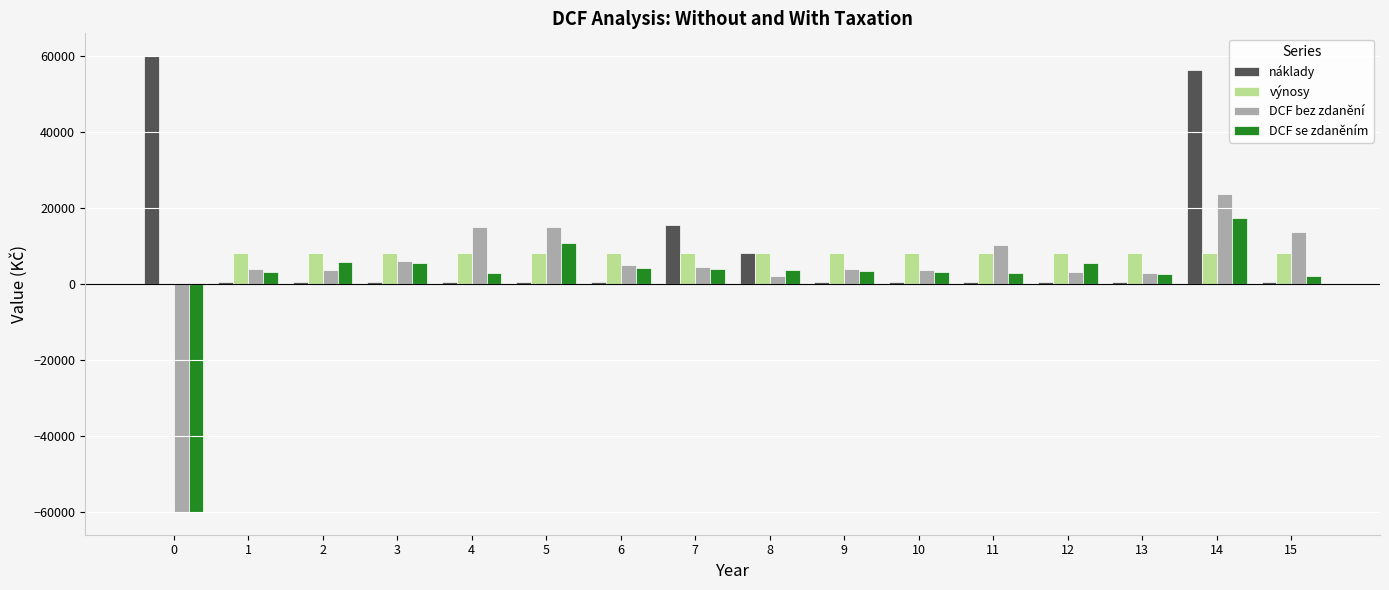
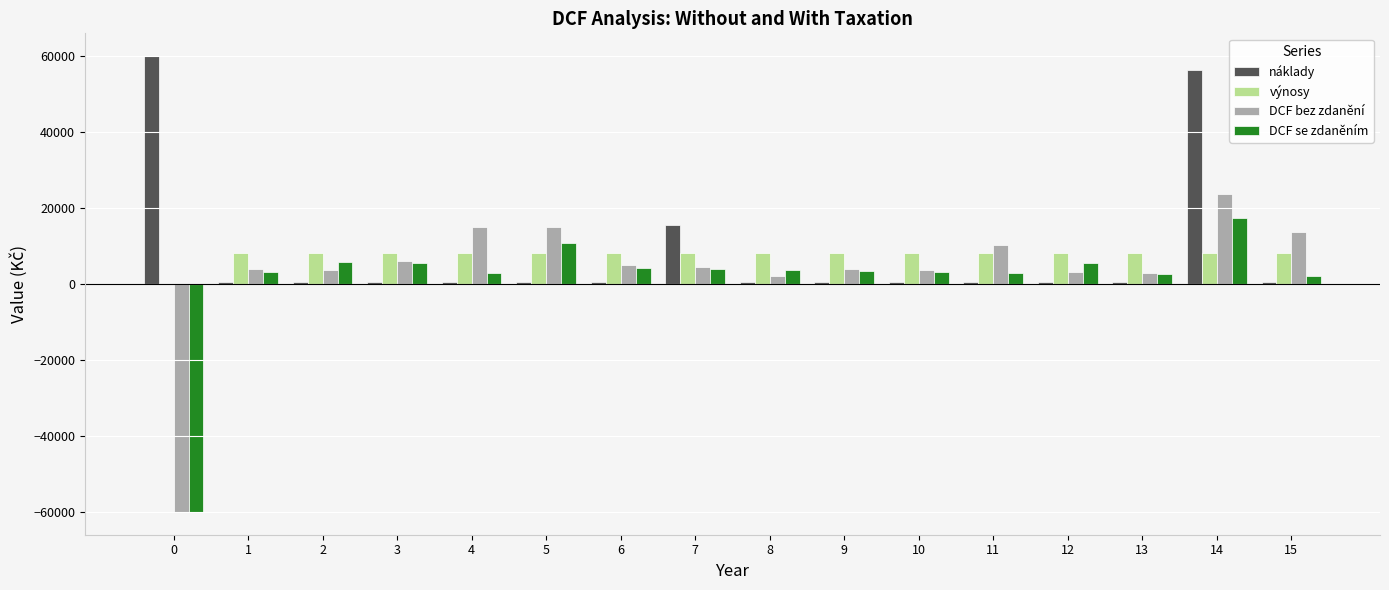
  {
    "náklady": {
      "0": 60000,
      "7": 16000,
-     "8": 8000,
+     "8": 1000,
      "14": 56000
    },
    "výnosy": {
      "0": 0,
      "1": 8000,
      "2": 8000,
      "3": 8000,
      "4": 8000,
      "5": 8000,
      "6": 8000,
      "7": 8000,
      "8": 8000,
      "9": 8000,
      "10": 8000,
      "11": 8000,
      "12": 8000,
      "13": 8000,
      "14": 8000,
      "15": 8000
    },
    "DCF bez zdanění": {
      "0": -60000,
      "1": 4000,
      "2": 4000,
      "3": 6000,
      "4": 15000,
      "5": 15000,
      "6": 5000,
      "7": 5000,
      "8": 2000,
      "9": 4000,
      "10": 4000,
      "11": 10000,
      "12": 3000,
      "13": 3000,
      "14": 24000,
      "15": 14000
    },
    "DCF se zdaněním": {
      "0": -60000,
      "1": 3000,
      "2": 6000,
      "3": 5000,
      "4": 3000,
      "5": 11000,
      "6": 4000,
      "7": 4000,
      "8": 4000,
      "9": 3000,
      "10": 3000,
      "11": 3000,
      "12": 6000,
      "13": 3000,
      "14": 17000,
      "15": 2000
    }
  }
